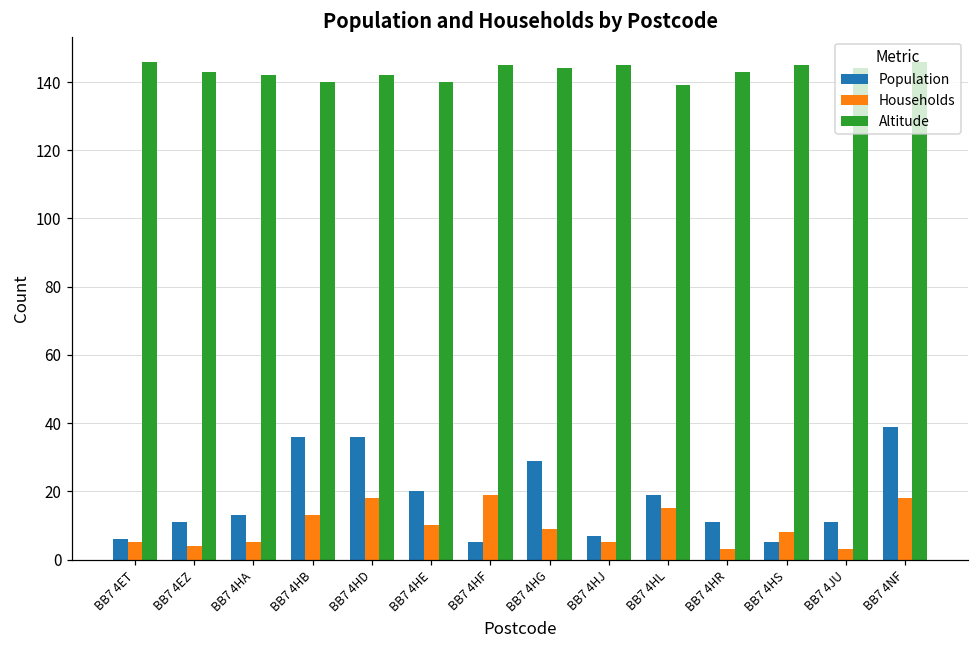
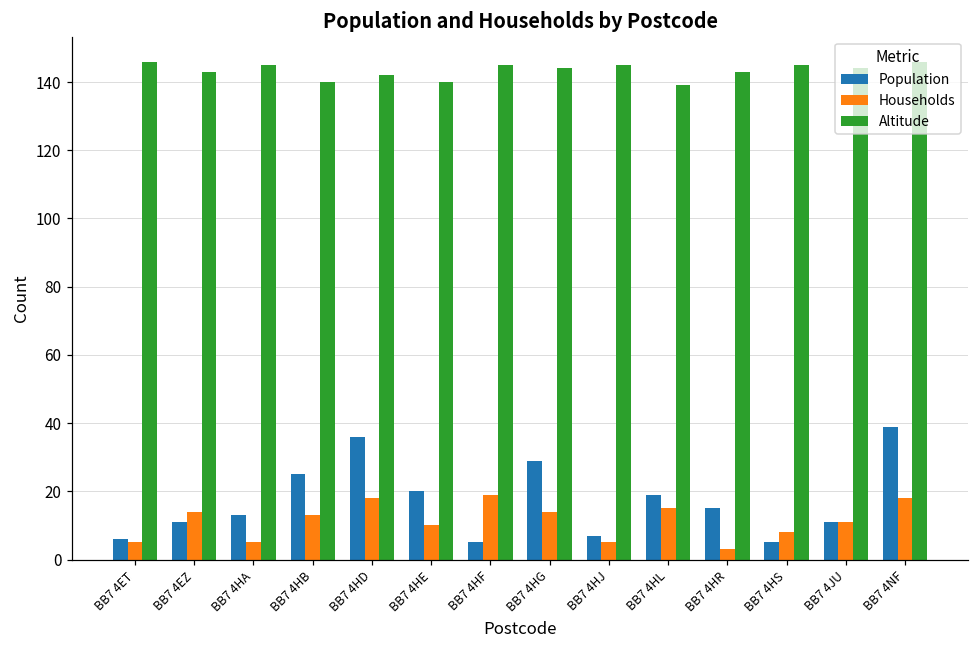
  {
    "Population": {
      "BB7 4ET": 6,
      "BB7 4EZ": 11,
      "BB7 4HA": 13,
-     "BB7 4HB": 36,
+     "BB7 4HB": 25,
      "BB7 4HD": 36,
      "BB7 4HE": 20,
      "BB7 4HF": 5,
      "BB7 4HG": 29,
      "BB7 4HJ": 7,
      "BB7 4HL": 19,
-     "BB7 4HR": 11,
+     "BB7 4HR": 15,
      "BB7 4HS": 5,
      "BB7 4JU": 11,
      "BB7 4NF": 39
    },
    "Households": {
      "BB7 4ET": 5,
-     "BB7 4EZ": 4,
+     "BB7 4EZ": 14,
      "BB7 4HA": 5,
      "BB7 4HB": 13,
      "BB7 4HD": 18,
      "BB7 4HE": 10,
      "BB7 4HF": 19,
-     "BB7 4HG": 9,
+     "BB7 4HG": 14,
      "BB7 4HJ": 5,
      "BB7 4HL": 15,
      "BB7 4HR": 3,
      "BB7 4HS": 8,
-     "BB7 4JU": 3,
+     "BB7 4JU": 11,
      "BB7 4NF": 18
    },
    "Altitude": {
      "BB7 4ET": 146,
      "BB7 4EZ": 143,
-     "BB7 4HA": 142,
+     "BB7 4HA": 145,
      "BB7 4HB": 140,
      "BB7 4HD": 142,
      "BB7 4HE": 140,
      "BB7 4HF": 145,
      "BB7 4HG": 144,
      "BB7 4HJ": 145,
      "BB7 4HL": 139,
      "BB7 4HR": 143,
      "BB7 4HS": 145
    }
  }
